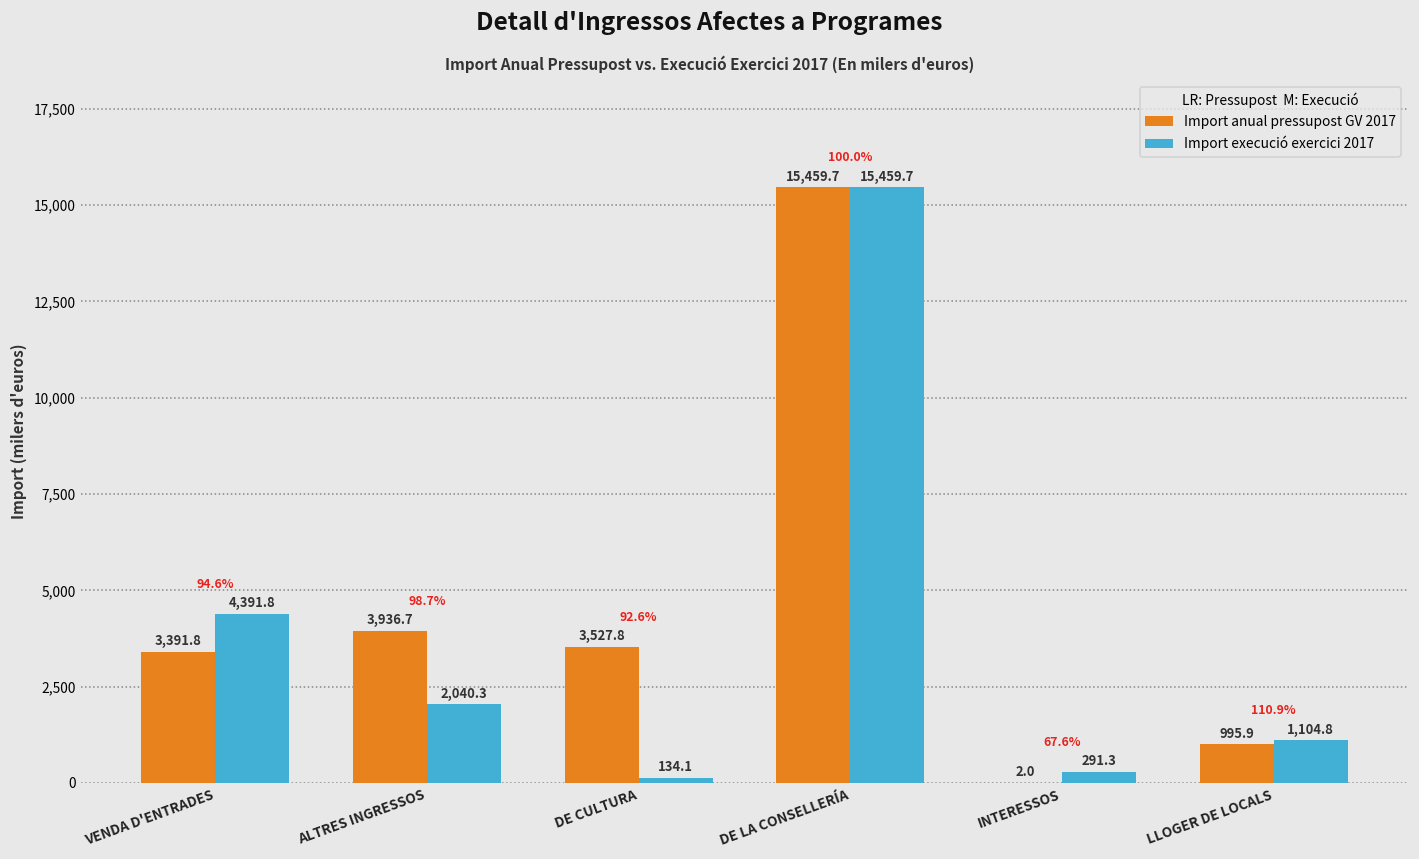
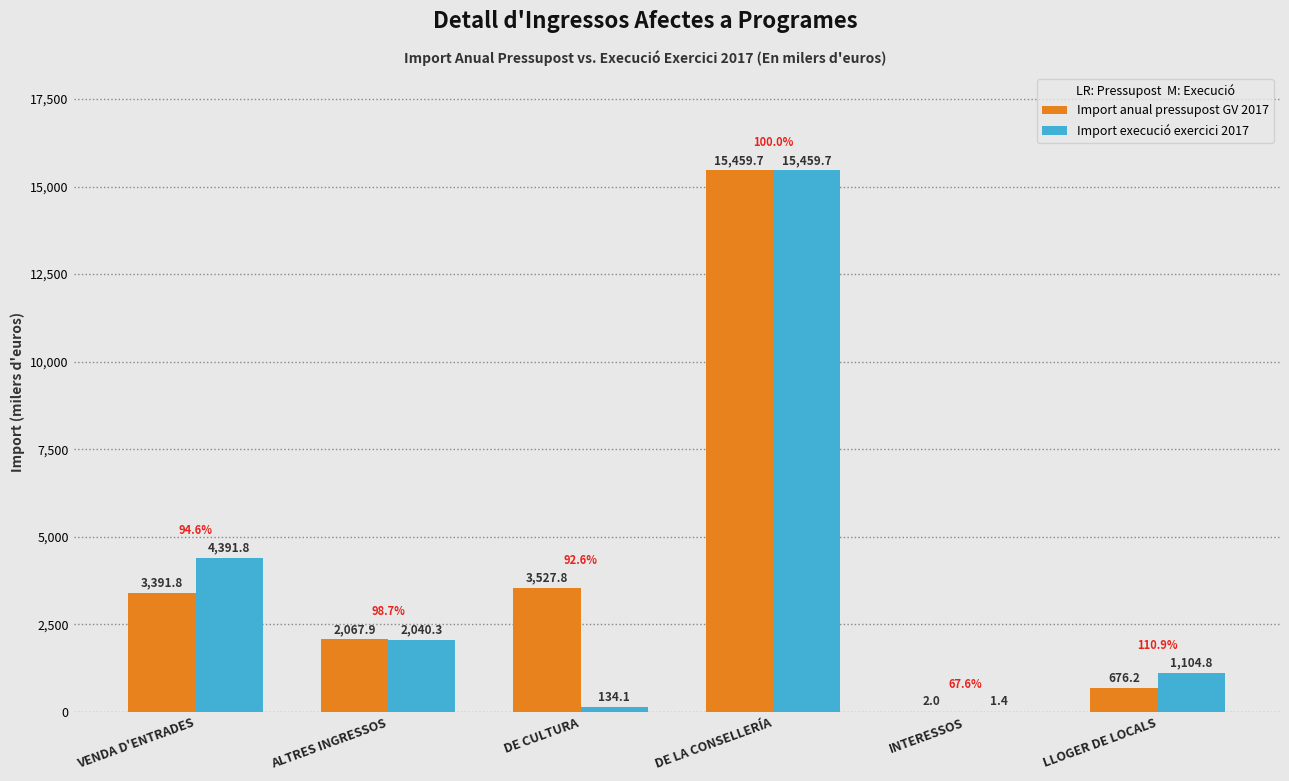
  {
    "Import anual pressupost GV 2017": {
      "VENDA D'ENTRADES": "3,391.8",
-     "ALTRES INGRESSOS": "3,936.7",
+     "ALTRES INGRESSOS": "2,067.9",
      "DE CULTURA": "3,527.8",
      "DE LA CONSELLERÍA": "15,459.7",
      "INTERESSOS": "2.0",
-     "LLOGER DE LOCALS": "995.9"
+     "LLOGER DE LOCALS": "676.2"
    },
    "Import execució exercici 2017": {
      "VENDA D'ENTRADES": "4,391.8",
      "ALTRES INGRESSOS": "2,040.3",
      "DE CULTURA": "134.1",
      "DE LA CONSELLERÍA": "15,459.7",
-     "INTERESSOS": "291.3",
+     "INTERESSOS": "1.4",
      "LLOGER DE LOCALS": "1,104.8"
    }
  }
